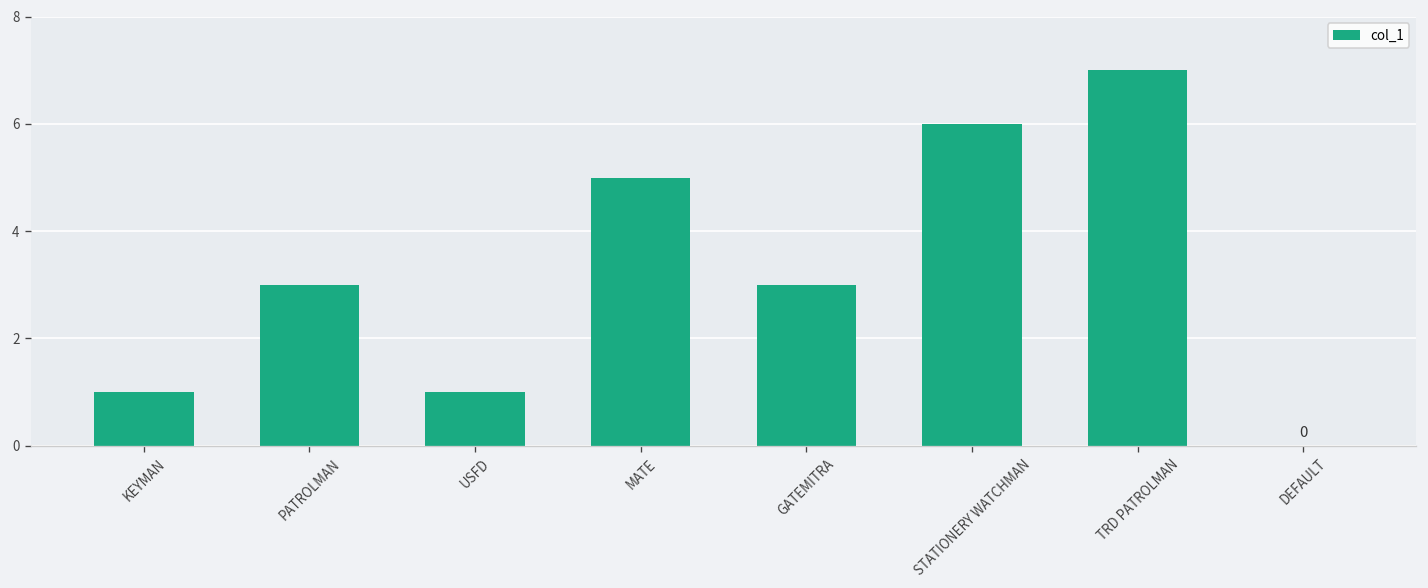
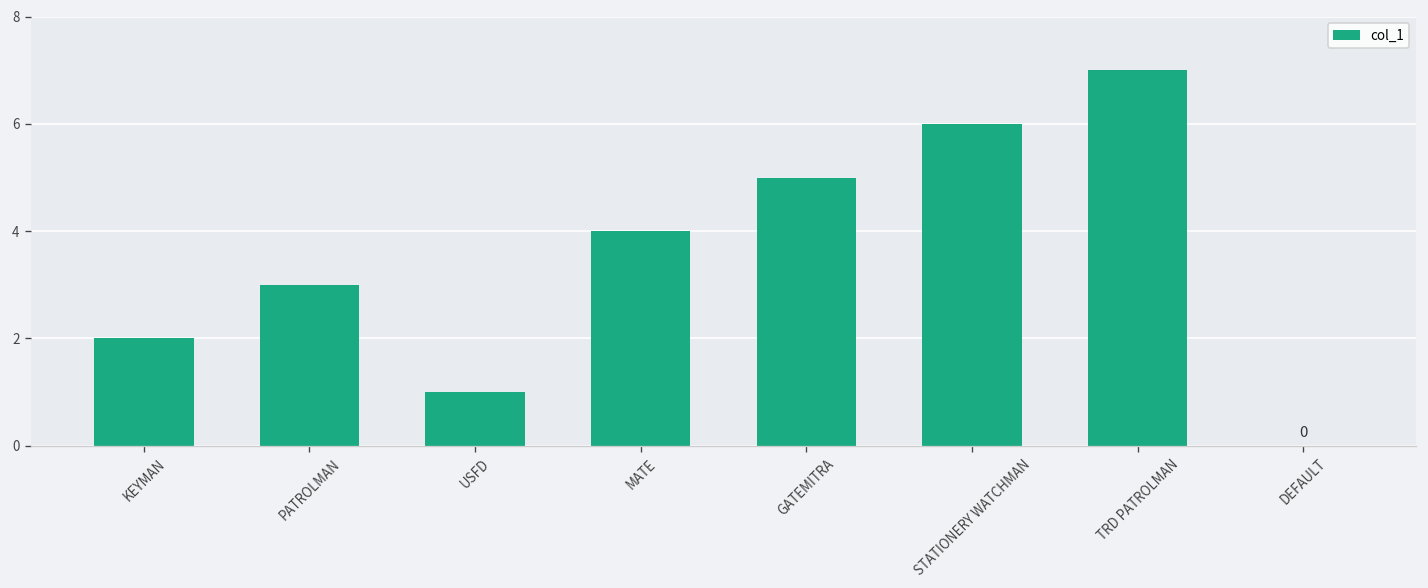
  {
-   "KEYMAN": 1,
+   "KEYMAN": 2,
    "PATROLMAN": 3,
    "USFD": 1,
-   "MATE": 5,
-   "GATEMITRA": 3,
+   "MATE": 4,
+   "GATEMITRA": 5,
    "STATIONERY WATCHMAN": 6,
    "TRD PATROLMAN": 7
  }
